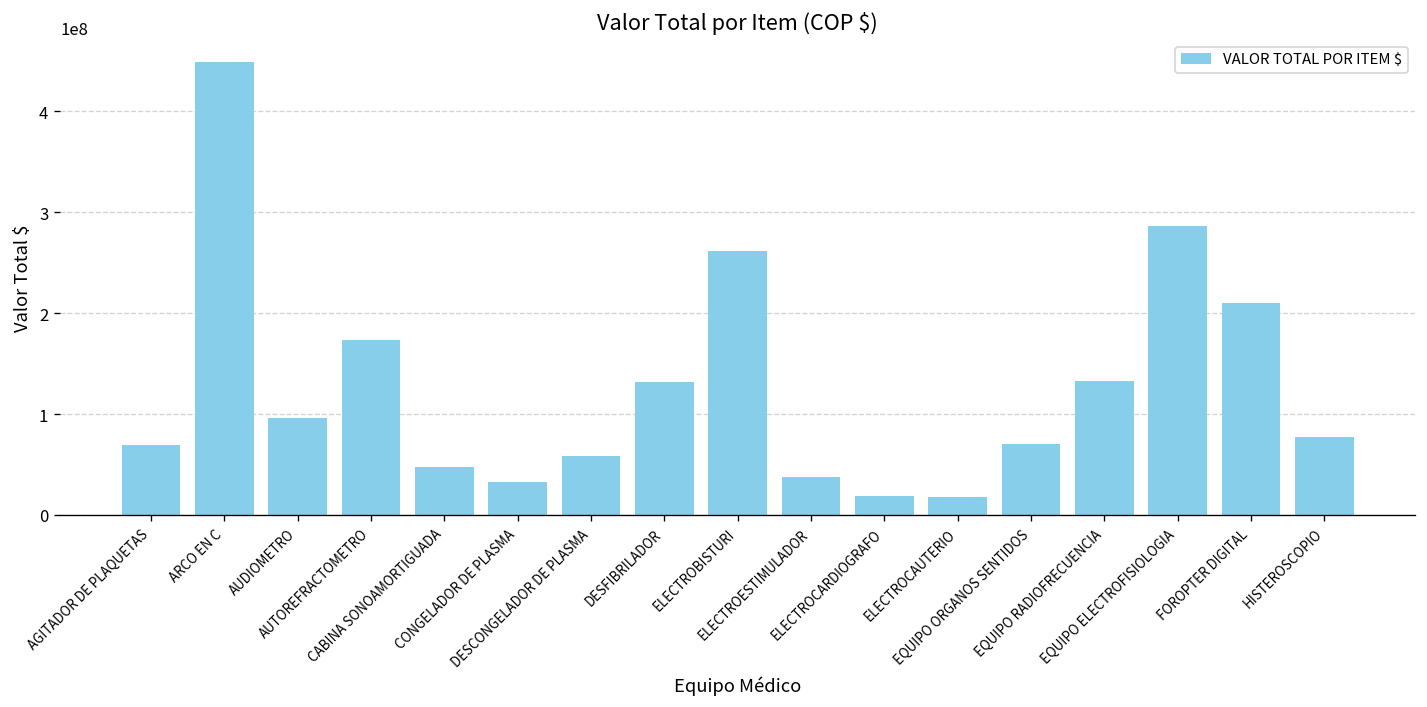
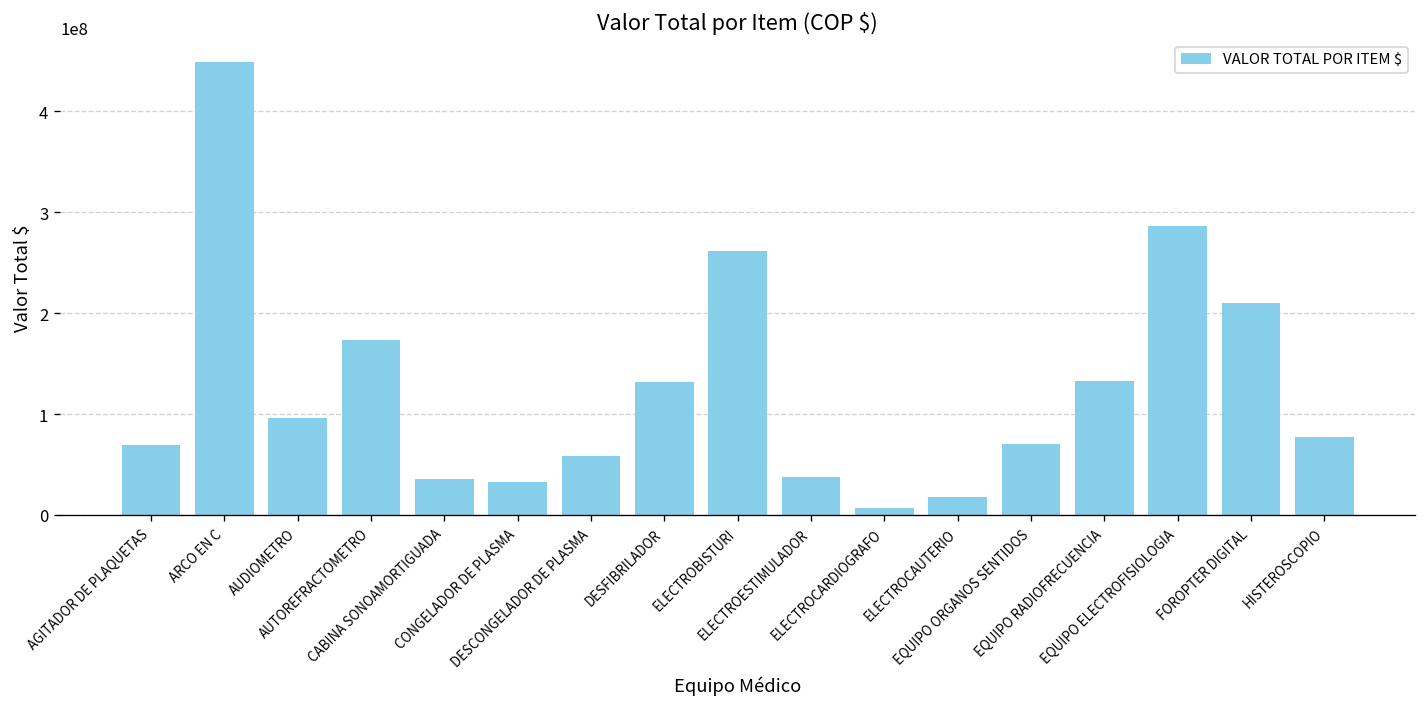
  {
    "AGITADOR DE PLAQUETAS": 70000000,
    "ARCO EN C": 450000000,
    "AUDIOMETRO": 100000000,
    "AUTOREFRACTOMETRO": 170000000,
-   "CABINA SONOAMORTIGUADA": 50000000,
+   "CABINA SONOAMORTIGUADA": 40000000,
    "CONGELADOR DE PLASMA": 30000000,
    "DESCONGELADOR DE PLASMA": 60000000,
    "DESFIBRILADOR": 130000000,
    "ELECTROBISTURI": 260000000,
    "ELECTROESTIMULADOR": 40000000,
-   "ELECTROCARDIOGRAFO": 20000000,
+   "ELECTROCARDIOGRAFO": 10000000,
    "ELECTROCAUTERIO": 20000000,
    "EQUIPO ORGANOS SENTIDOS": 70000000,
    "EQUIPO RADIOFRECUENCIA": 130000000,
    "EQUIPO ELECTROFISIOLOGIA": 290000000,
    "FOROPTER DIGITAL": 210000000,
    "HISTEROSCOPIO": 80000000
  }
